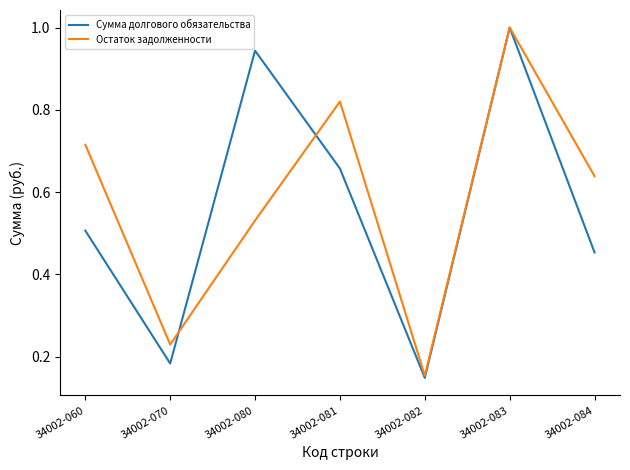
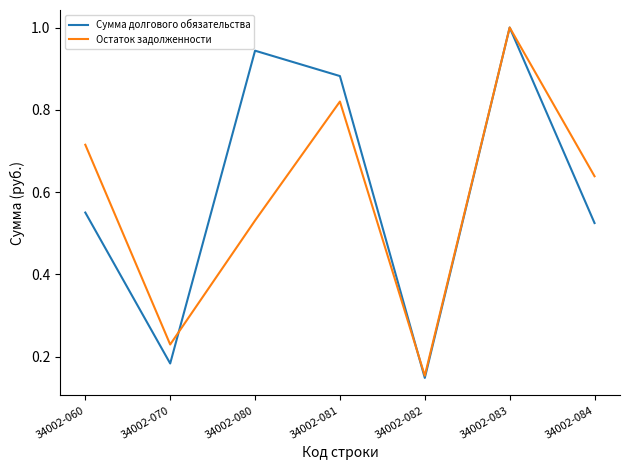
  {
    "Сумма долгового обязательства": {
-     "34002-060": 0.51,
+     "34002-060": 0.55,
      "34002-070": 0.18,
      "34002-080": 0.94,
-     "34002-081": 0.66,
-     "34002-084": 0.45
+     "34002-081": 0.88,
+     "34002-084": 0.52
    },
    "Остаток задолженности": {
      "34002-060": 0.71,
      "34002-070": 0.23,
      "34002-080": 0.53,
      "34002-081": 0.82,
      "34002-084": 0.64
    }
  }
